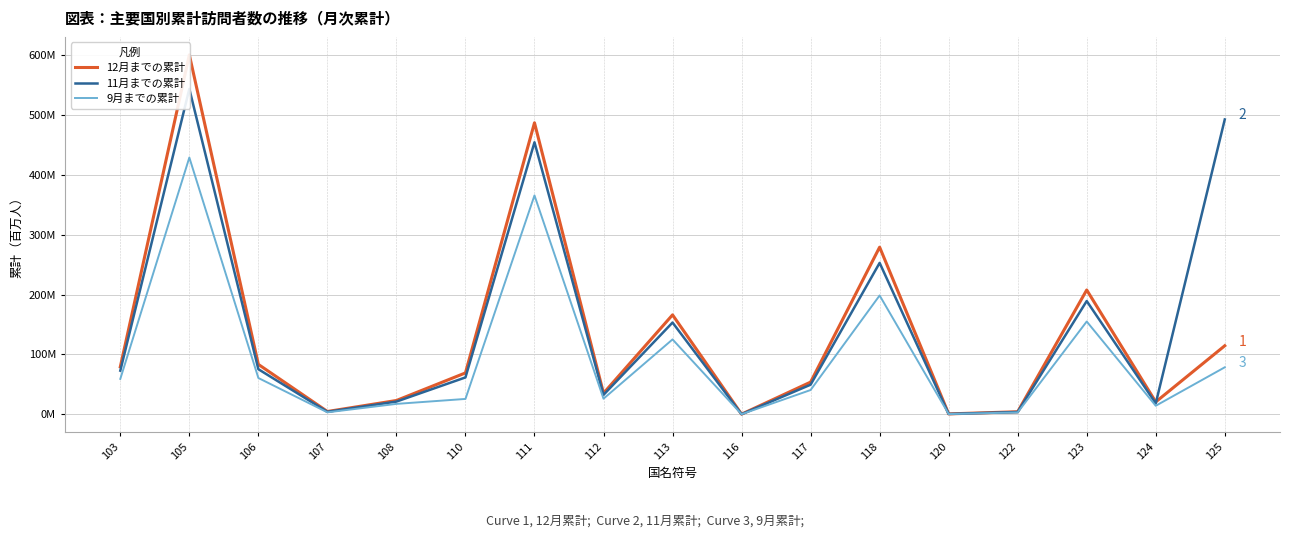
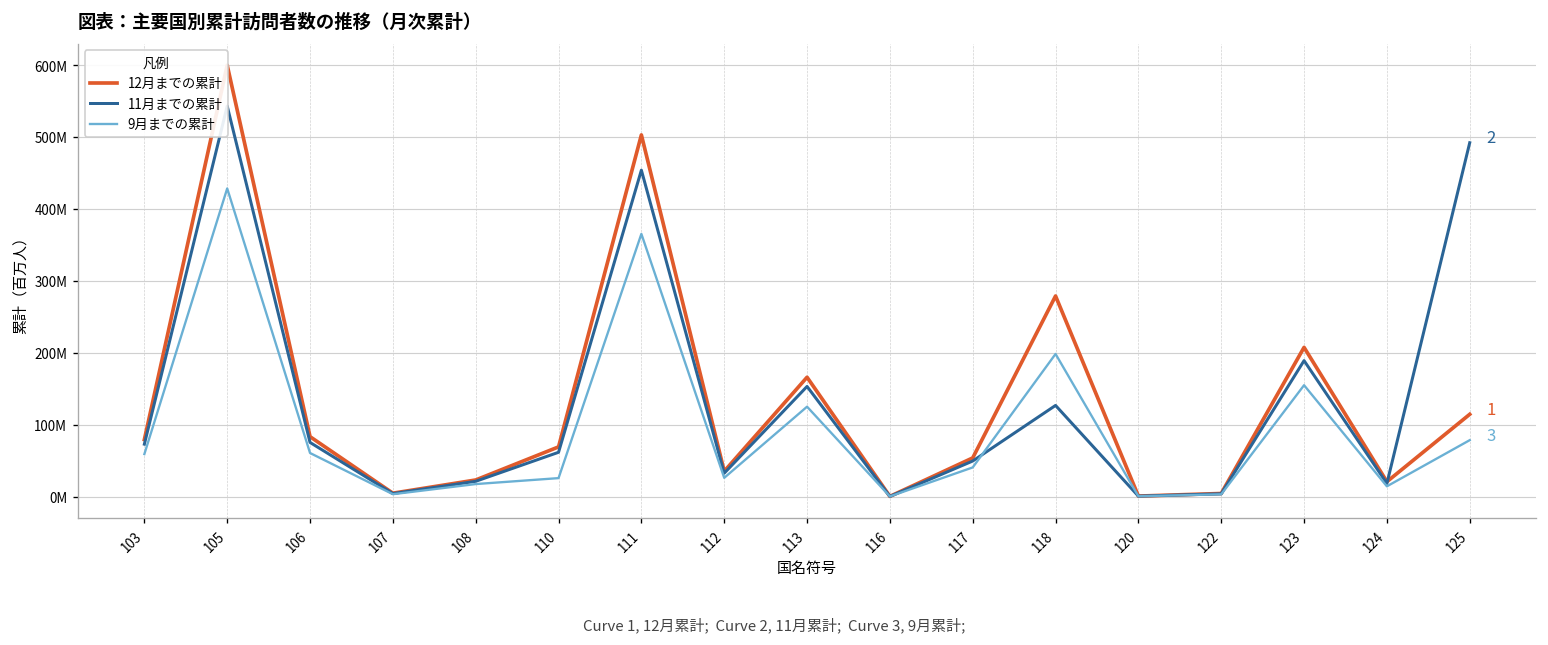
  {
    "12月までの累計": {
      "103": 80000000,
      "106": 80000000,
      "110": 70000000,
-     "111": 490000000,
+     "111": 500000000,
      "113": 170000000,
      "117": 50000000,
      "118": 280000000,
      "123": 210000000
    },
    "11月までの累計": {
      "103": 70000000,
      "106": 80000000,
      "110": 60000000,
      "111": 450000000,
      "113": 150000000,
      "117": 50000000,
-     "118": 250000000,
+     "118": 130000000,
      "123": 190000000
    },
    "9月までの累計": {
      "103": 60000000,
      "105": 430000000,
      "106": 60000000,
      "110": 30000000,
      "111": 370000000,
      "112": 30000000,
      "113": 130000000,
      "117": 40000000,
      "118": 200000000,
      "123": 150000000
    }
  }
